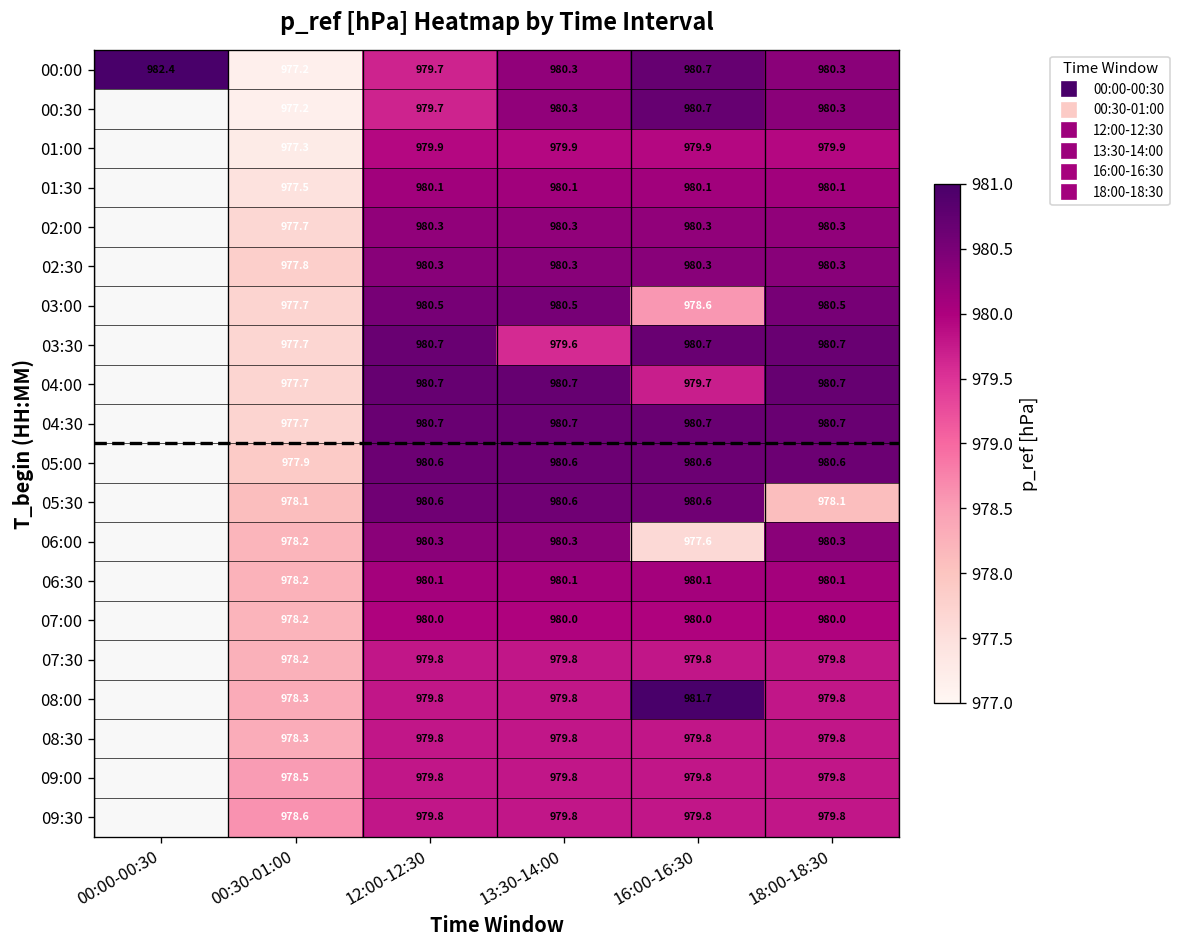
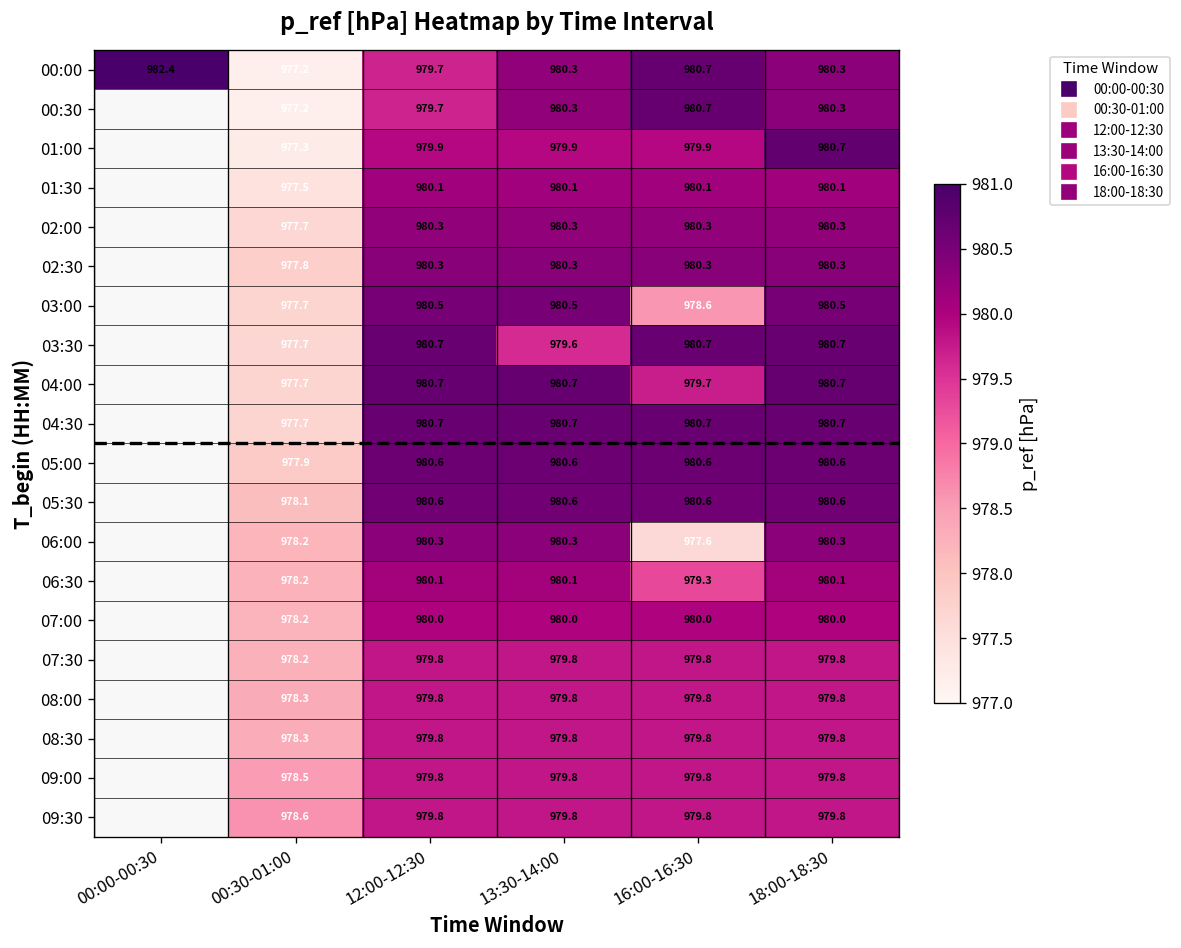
  {
    "00:00": {
      "00:00-00:30": 982.4,
      "12:00-12:30": 979.7,
      "13:30-14:00": 980.3,
      "16:00-16:30": 980.7,
      "18:00-18:30": 980.3
    },
    "00:30": {
      "12:00-12:30": 979.7,
      "13:30-14:00": 980.3,
      "16:00-16:30": 980.7,
      "18:00-18:30": 980.3
    },
    "01:00": {
      "12:00-12:30": 979.9,
      "13:30-14:00": 979.9,
      "16:00-16:30": 979.9,
-     "18:00-18:30": 979.9
+     "18:00-18:30": 980.7
    },
    "01:30": {
      "12:00-12:30": 980.1,
      "13:30-14:00": 980.1,
      "16:00-16:30": 980.1,
      "18:00-18:30": 980.1
    },
    "02:00": {
      "12:00-12:30": 980.3,
      "13:30-14:00": 980.3,
      "16:00-16:30": 980.3,
      "18:00-18:30": 980.3
    },
    "02:30": {
      "00:30-01:00": 977.8,
      "12:00-12:30": 980.3,
      "13:30-14:00": 980.3,
      "16:00-16:30": 980.3,
      "18:00-18:30": 980.3
    },
    "03:00": {
      "12:00-12:30": 980.5,
      "13:30-14:00": 980.5,
      "16:00-16:30": 978.6,
      "18:00-18:30": 980.5
    },
    "03:30": {
      "12:00-12:30": 980.7,
      "13:30-14:00": 979.6,
      "16:00-16:30": 980.7,
      "18:00-18:30": 980.7
    },
    "04:00": {
      "12:00-12:30": 980.7,
      "13:30-14:00": 980.7,
      "16:00-16:30": 979.7,
      "18:00-18:30": 980.7
    },
    "04:30": {
      "12:00-12:30": 980.7,
      "13:30-14:00": 980.7,
      "16:00-16:30": 980.7,
      "18:00-18:30": 980.7
    },
    "05:00": {
      "00:30-01:00": 977.9,
      "12:00-12:30": 980.6,
      "13:30-14:00": 980.6,
      "16:00-16:30": 980.6,
      "18:00-18:30": 980.6
    },
    "05:30": {
      "00:30-01:00": 978.1,
      "12:00-12:30": 980.6,
      "13:30-14:00": 980.6,
      "16:00-16:30": 980.6,
-     "18:00-18:30": 978.1
+     "18:00-18:30": 980.6
    },
    "06:00": {
      "00:30-01:00": 978.2,
      "12:00-12:30": 980.3,
      "13:30-14:00": 980.3,
      "18:00-18:30": 980.3
    },
    "06:30": {
      "00:30-01:00": 978.2,
      "12:00-12:30": 980.1,
      "13:30-14:00": 980.1,
-     "16:00-16:30": 980.1,
+     "16:00-16:30": 979.3,
      "18:00-18:30": 980.1
    },
    "07:00": {
      "00:30-01:00": 978.2,
      "12:00-12:30": 980.0,
      "13:30-14:00": 980.0,
      "16:00-16:30": 980.0,
      "18:00-18:30": 980.0
    },
    "07:30": {
      "00:30-01:00": 978.2,
      "12:00-12:30": 979.8,
      "13:30-14:00": 979.8,
      "16:00-16:30": 979.8,
      "18:00-18:30": 979.8
    },
    "08:00": {
      "00:30-01:00": 978.3,
      "12:00-12:30": 979.8,
      "13:30-14:00": 979.8,
-     "16:00-16:30": 981.7,
+     "16:00-16:30": 979.8,
      "18:00-18:30": 979.8
    },
    "08:30": {
      "00:30-01:00": 978.3,
      "12:00-12:30": 979.8,
      "13:30-14:00": 979.8,
      "16:00-16:30": 979.8,
      "18:00-18:30": 979.8
    },
    "09:00": {
      "00:30-01:00": 978.5,
      "12:00-12:30": 979.8,
      "13:30-14:00": 979.8,
      "16:00-16:30": 979.8,
      "18:00-18:30": 979.8
    },
    "09:30": {
      "00:30-01:00": 978.6,
      "12:00-12:30": 979.8,
      "13:30-14:00": 979.8,
      "16:00-16:30": 979.8,
      "18:00-18:30": 979.8
    }
  }
